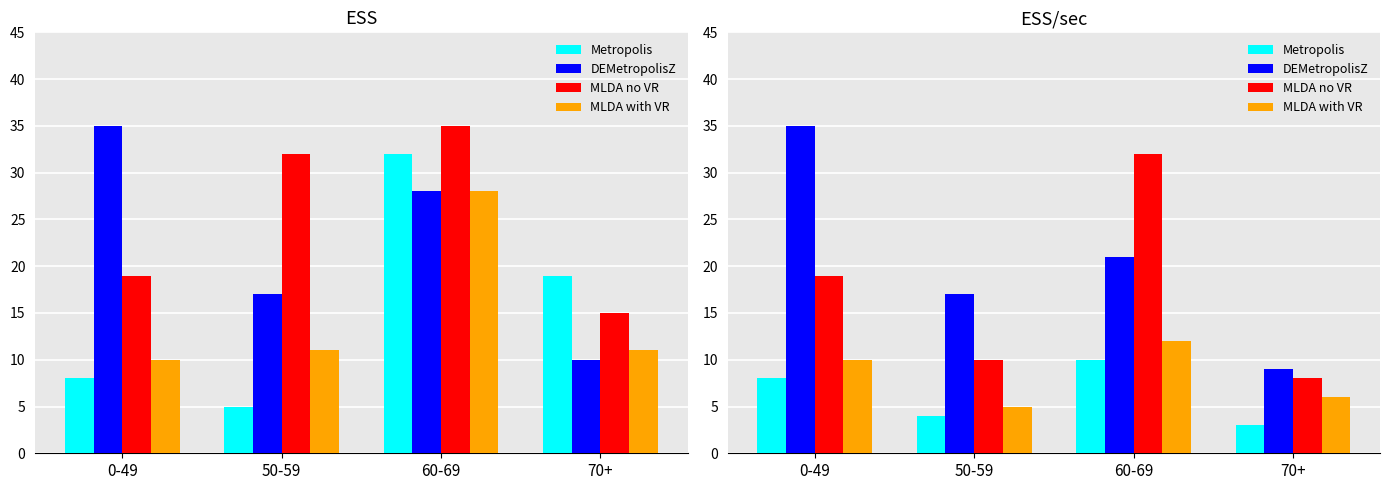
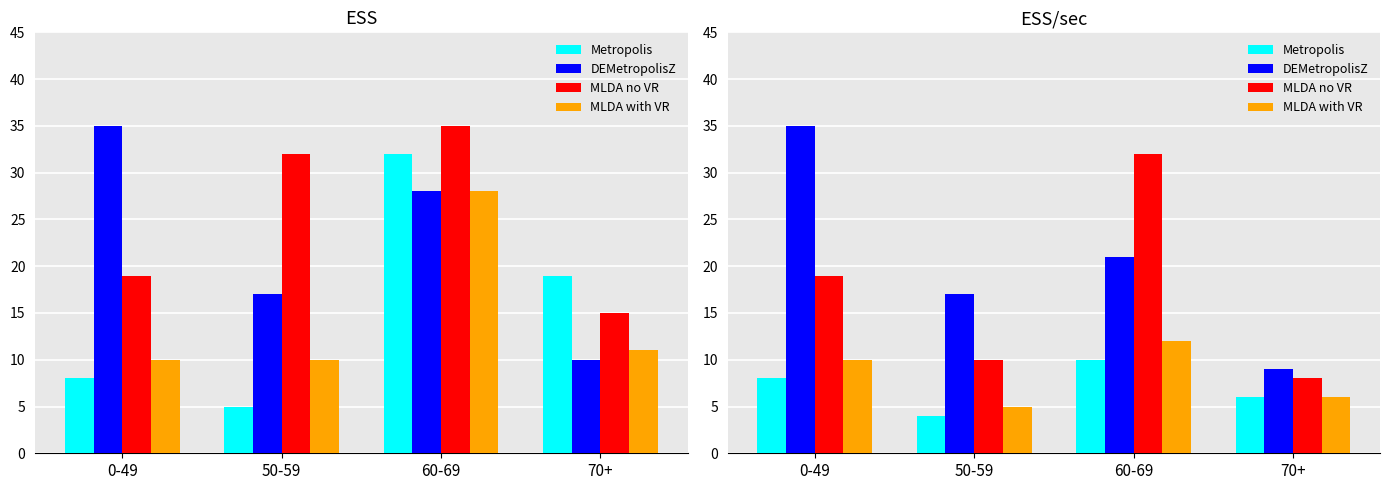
  {
    "ESS": {
      "Metropolis": {
        "0-49": 8,
        "50-59": 5,
        "60-69": 32,
        "70+": 19
      },
      "DEMetropolisZ": {
        "0-49": 35,
        "50-59": 17,
        "60-69": 28,
        "70+": 10
      },
      "MLDA no VR": {
        "0-49": 19,
        "50-59": 32,
        "60-69": 35,
        "70+": 15
      },
      "MLDA with VR": {
        "0-49": 10,
-       "50-59": 11,
+       "50-59": 10,
        "60-69": 28,
        "70+": 11
      }
    },
    "ESS/sec": {
      "Metropolis": {
        "0-49": 8,
        "50-59": 4,
        "60-69": 10,
-       "70+": 3
+       "70+": 6
      },
      "DEMetropolisZ": {
        "0-49": 35,
        "50-59": 17,
        "60-69": 21,
        "70+": 9
      },
      "MLDA no VR": {
        "0-49": 19,
        "50-59": 10,
        "60-69": 32,
        "70+": 8
      },
      "MLDA with VR": {
        "0-49": 10,
        "50-59": 5,
        "60-69": 12,
        "70+": 6
      }
    }
  }
